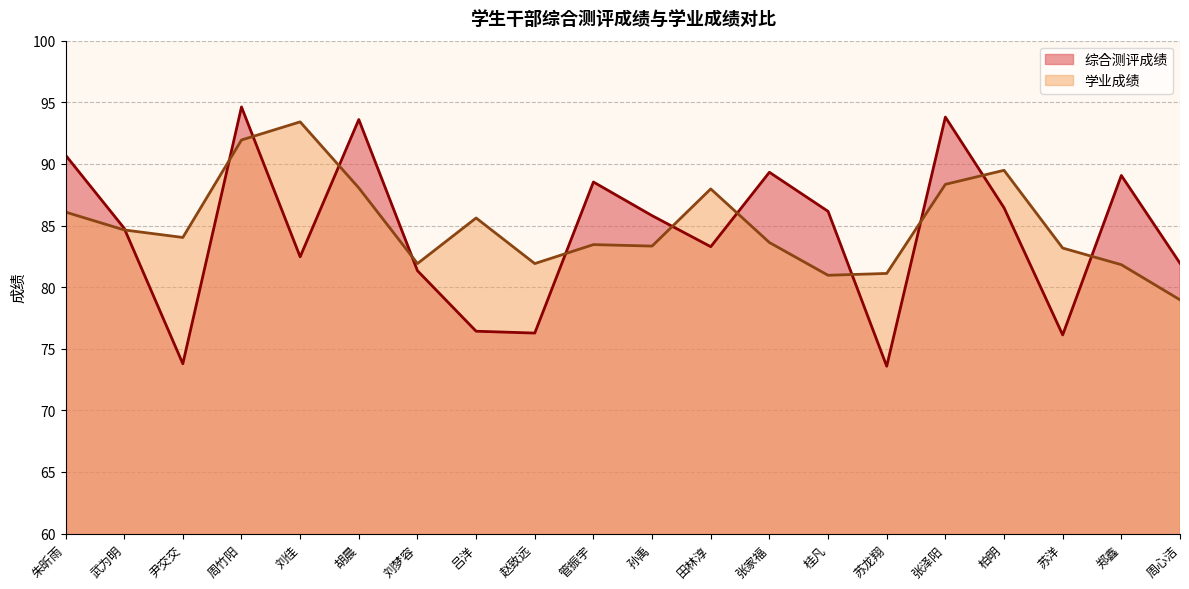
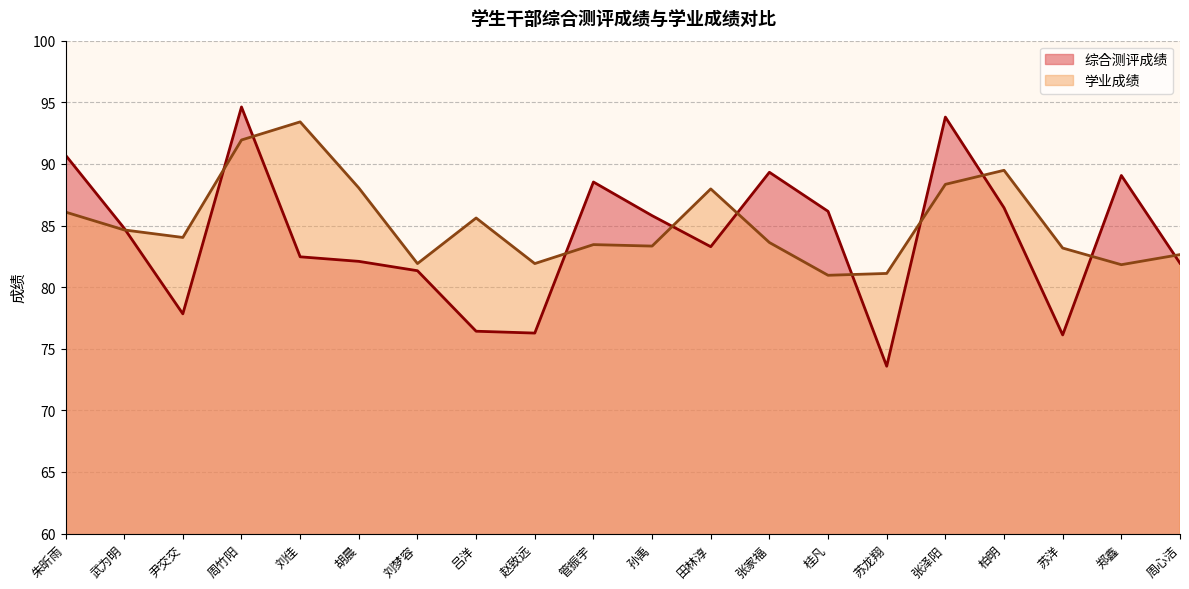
  {
    "综合测评成绩": {
      "朱昕雨": 90.7,
-     "尹交交": 73.8,
+     "尹交交": 77.8,
      "周竹阳": 94.6,
      "刘佳": 82.5,
-     "胡晨": 93.6,
+     "胡晨": 82.1,
      "刘梦容": 81.3,
      "吕洋": 76.4,
      "赵致远": 76.3,
      "管振宇": 88.5,
      "孙禹": 85.8,
      "田林淳": 83.3,
      "张家福": 89.3,
      "桂凡": 86.2,
      "苏龙翔": 73.6,
      "张泽阳": 93.8,
      "柏明": 86.4,
      "苏洋": 76.1,
      "郑鑫": 89.1,
      "周心洁": 81.9
    },
    "学业成绩": {
      "朱昕雨": 86.1,
      "尹交交": 84.0,
      "周竹阳": 91.9,
      "刘佳": 93.4,
      "胡晨": 88.1,
      "刘梦容": 81.9,
      "吕洋": 85.6,
      "赵致远": 81.9,
      "管振宇": 83.5,
      "孙禹": 83.3,
      "田林淳": 88.0,
      "张家福": 83.6,
      "桂凡": 81.0,
      "苏龙翔": 81.1,
      "张泽阳": 88.3,
      "柏明": 89.5,
      "苏洋": 83.2,
      "郑鑫": 81.8,
-     "周心洁": 79.0
+     "周心洁": 82.6
    }
  }
